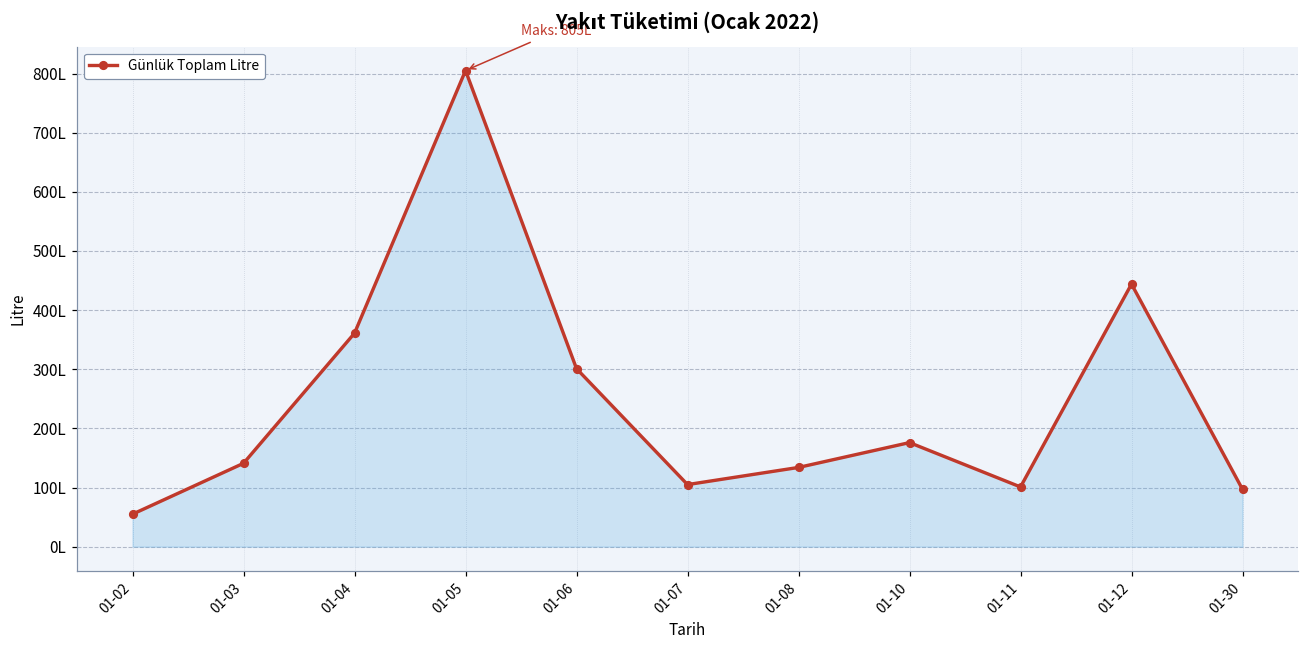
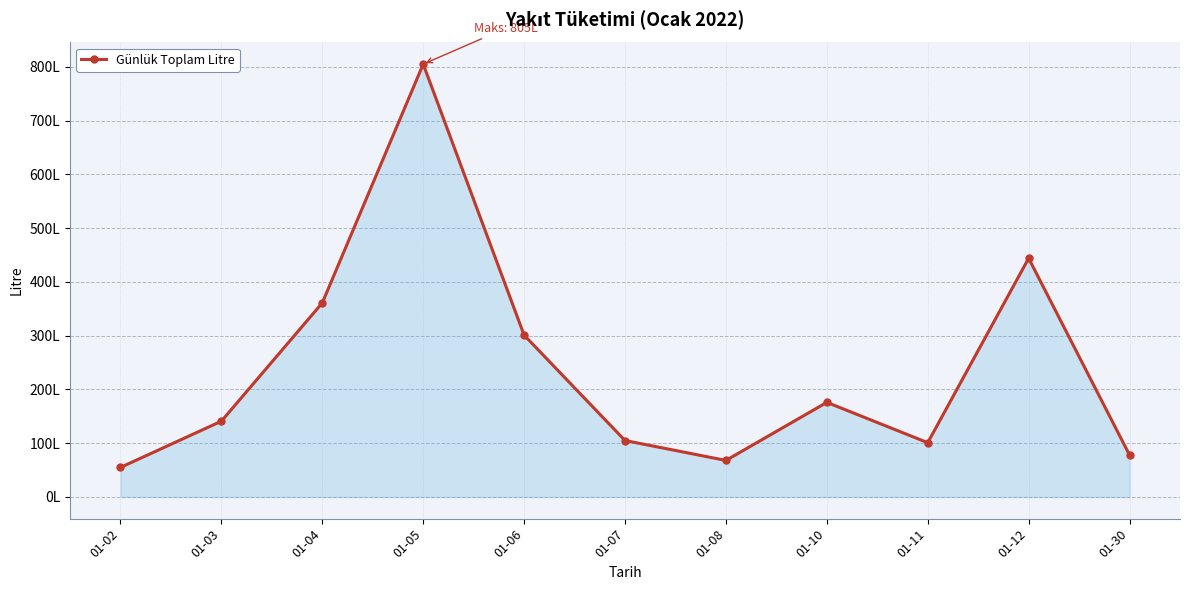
  {
    "01-02": "60L",
    "01-03": "140L",
    "01-04": "360L",
    "01-06": "300L",
    "01-07": "110L",
-   "01-08": "130L",
+   "01-08": "70L",
    "01-10": "180L",
    "01-11": "100L",
    "01-12": "440L",
-   "01-30": "100L"
+   "01-30": "80L"
  }
